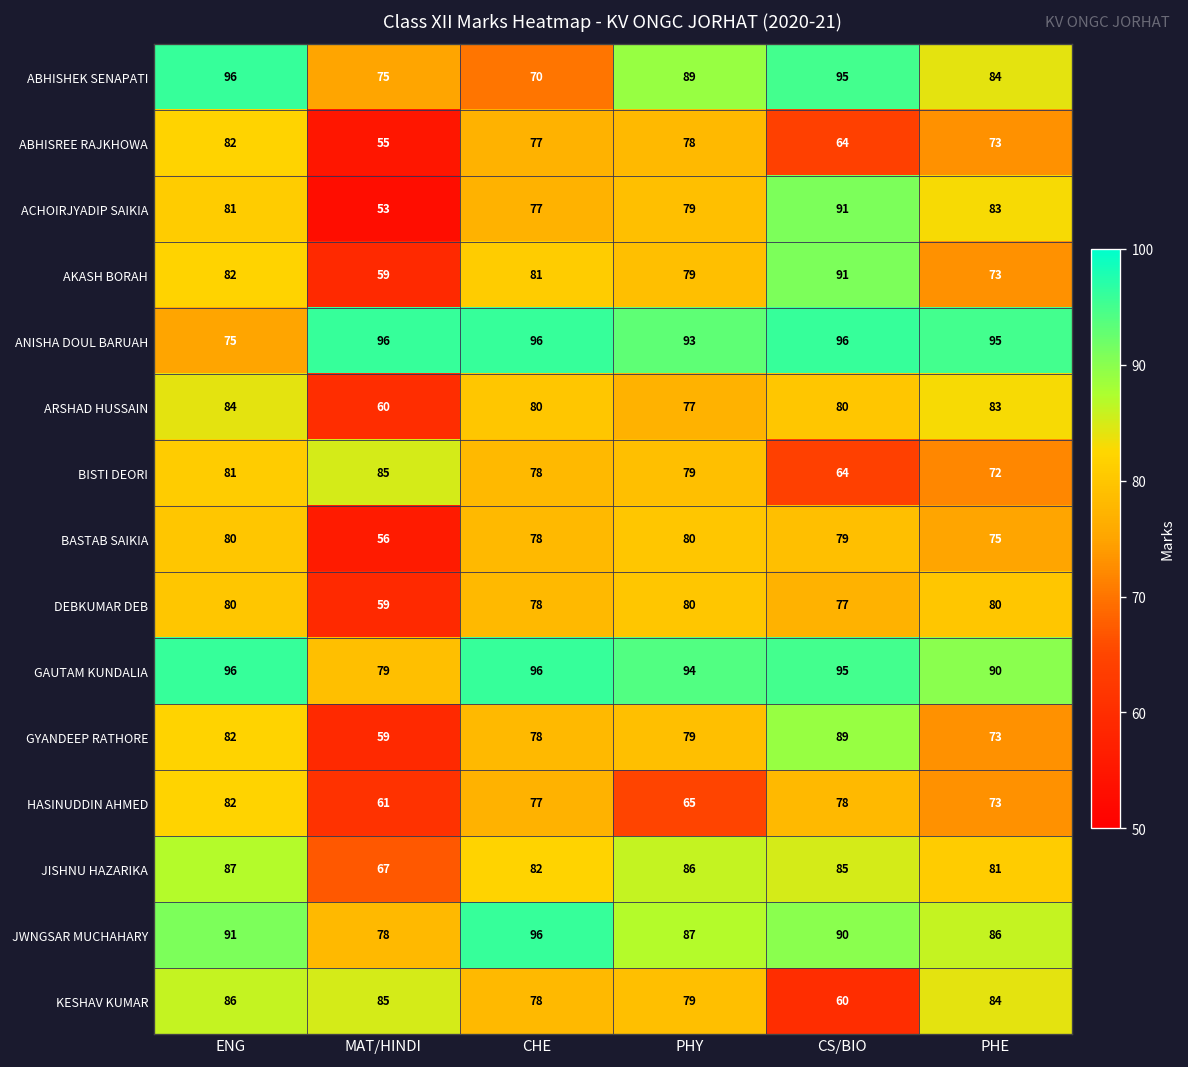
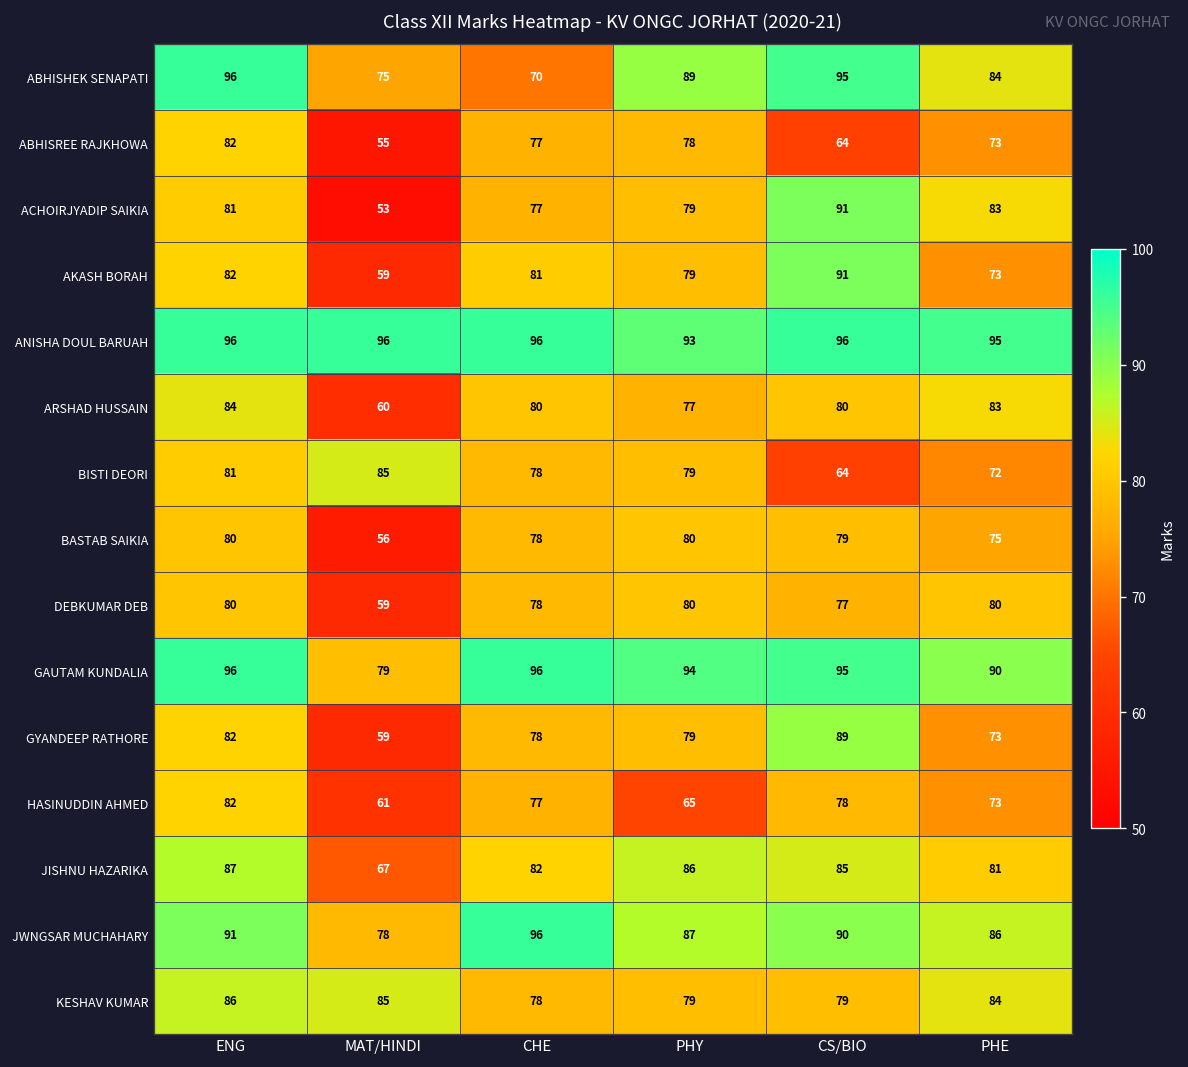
  {
    "ABHISHEK SENAPATI": {
      "ENG": 96,
      "MAT/HINDI": 75,
      "CHE": 70,
      "PHY": 89,
      "CS/BIO": 95,
      "PHE": 84
    },
    "ABHISREE RAJKHOWA": {
      "ENG": 82,
      "MAT/HINDI": 55,
      "CHE": 77,
      "PHY": 78,
      "CS/BIO": 64,
      "PHE": 73
    },
    "ACHOIRJYADIP SAIKIA": {
      "ENG": 81,
      "MAT/HINDI": 53,
      "CHE": 77,
      "PHY": 79,
      "CS/BIO": 91,
      "PHE": 83
    },
    "AKASH BORAH": {
      "ENG": 82,
      "MAT/HINDI": 59,
      "CHE": 81,
      "PHY": 79,
      "CS/BIO": 91,
      "PHE": 73
    },
    "ANISHA DOUL BARUAH": {
-     "ENG": 75,
+     "ENG": 96,
      "MAT/HINDI": 96,
      "CHE": 96,
      "PHY": 93,
      "CS/BIO": 96,
      "PHE": 95
    },
    "ARSHAD HUSSAIN": {
      "ENG": 84,
      "MAT/HINDI": 60,
      "CHE": 80,
      "PHY": 77,
      "CS/BIO": 80,
      "PHE": 83
    },
    "BISTI DEORI": {
      "ENG": 81,
      "MAT/HINDI": 85,
      "CHE": 78,
      "PHY": 79,
      "CS/BIO": 64,
      "PHE": 72
    },
    "BASTAB SAIKIA": {
      "ENG": 80,
      "MAT/HINDI": 56,
      "CHE": 78,
      "PHY": 80,
      "CS/BIO": 79,
      "PHE": 75
    },
    "DEBKUMAR DEB": {
      "ENG": 80,
      "MAT/HINDI": 59,
      "CHE": 78,
      "PHY": 80,
      "CS/BIO": 77,
      "PHE": 80
    },
    "GAUTAM KUNDALIA": {
      "ENG": 96,
      "MAT/HINDI": 79,
      "CHE": 96,
      "PHY": 94,
      "CS/BIO": 95,
      "PHE": 90
    },
    "GYANDEEP RATHORE": {
      "ENG": 82,
      "MAT/HINDI": 59,
      "CHE": 78,
      "PHY": 79,
      "CS/BIO": 89,
      "PHE": 73
    },
    "HASINUDDIN AHMED": {
      "ENG": 82,
      "MAT/HINDI": 61,
      "CHE": 77,
      "PHY": 65,
      "CS/BIO": 78,
      "PHE": 73
    },
    "JISHNU HAZARIKA": {
      "ENG": 87,
      "MAT/HINDI": 67,
      "CHE": 82,
      "PHY": 86,
      "CS/BIO": 85,
      "PHE": 81
    },
    "JWNGSAR MUCHAHARY": {
      "ENG": 91,
      "MAT/HINDI": 78,
      "CHE": 96,
      "PHY": 87,
      "CS/BIO": 90,
      "PHE": 86
    },
    "KESHAV KUMAR": {
      "ENG": 86,
      "MAT/HINDI": 85,
      "CHE": 78,
      "PHY": 79,
-     "CS/BIO": 60,
+     "CS/BIO": 79,
      "PHE": 84
    }
  }
